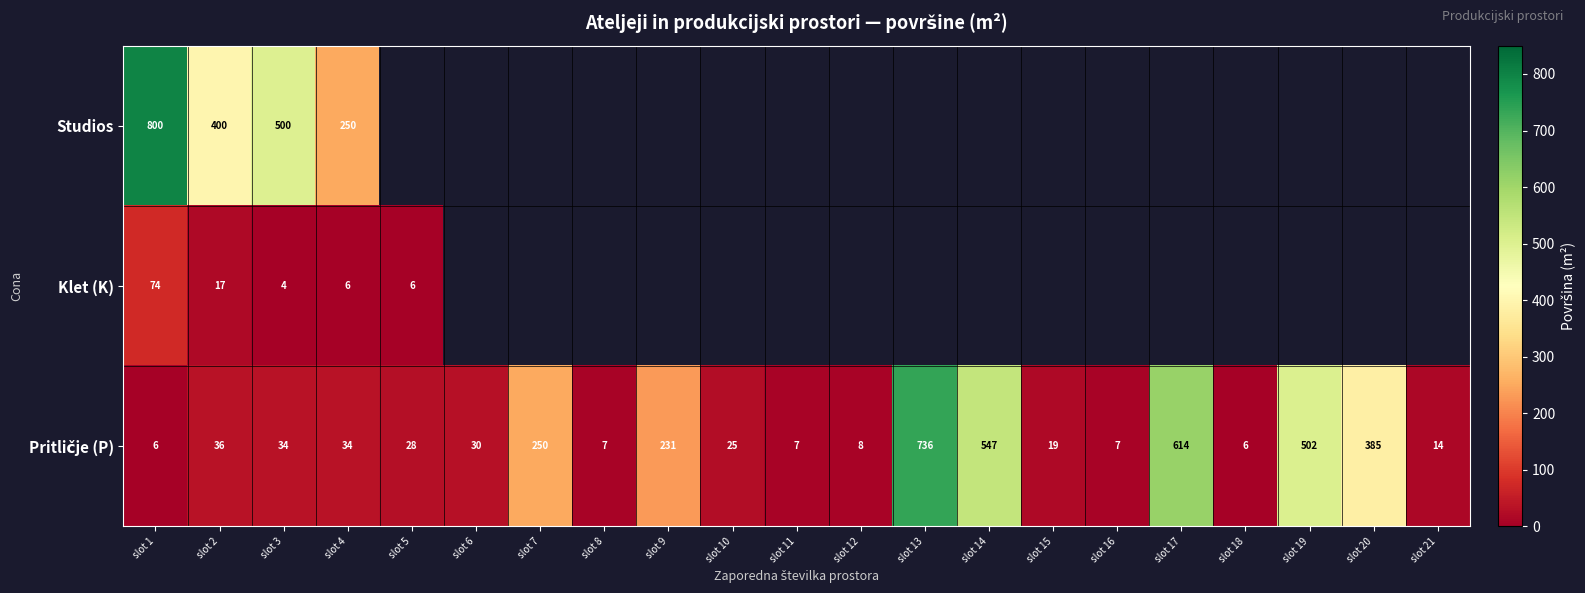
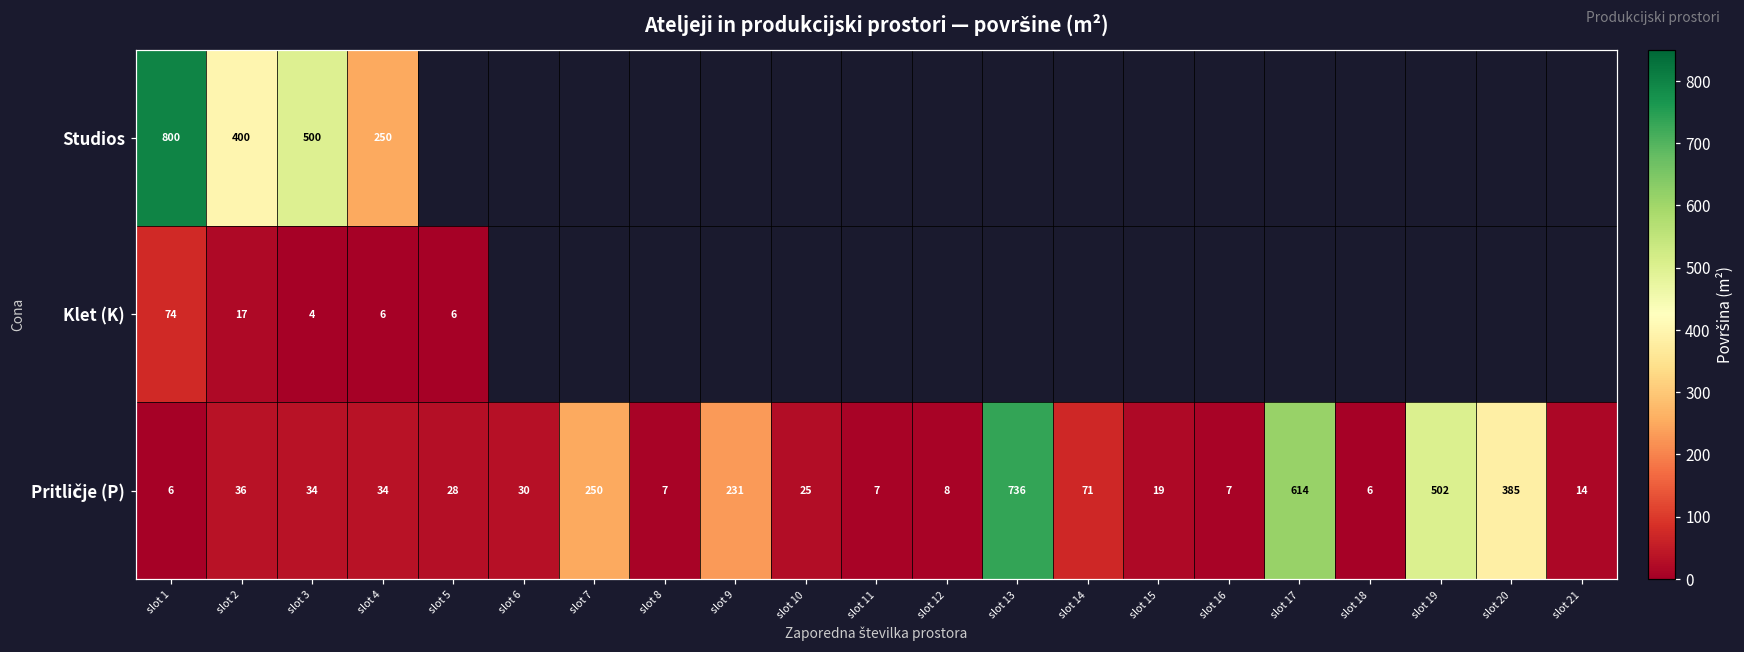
  {
    "Studios": {
      "slot 1": 800,
      "slot 2": 400,
      "slot 3": 500,
      "slot 4": 250
    },
    "Klet (K)": {
      "slot 1": 74,
      "slot 2": 17,
      "slot 3": 4,
      "slot 4": 6,
      "slot 5": 6
    },
    "Pritličje (P)": {
      "slot 1": 6,
      "slot 2": 36,
      "slot 3": 34,
      "slot 4": 34,
      "slot 5": 28,
      "slot 6": 30,
      "slot 7": 250,
      "slot 8": 7,
      "slot 9": 231,
      "slot 10": 25,
      "slot 11": 7,
      "slot 12": 8,
      "slot 13": 736,
-     "slot 14": 547,
+     "slot 14": 71,
      "slot 15": 19,
      "slot 16": 7,
      "slot 17": 614,
      "slot 18": 6,
      "slot 19": 502,
      "slot 20": 385,
      "slot 21": 14
    }
  }
